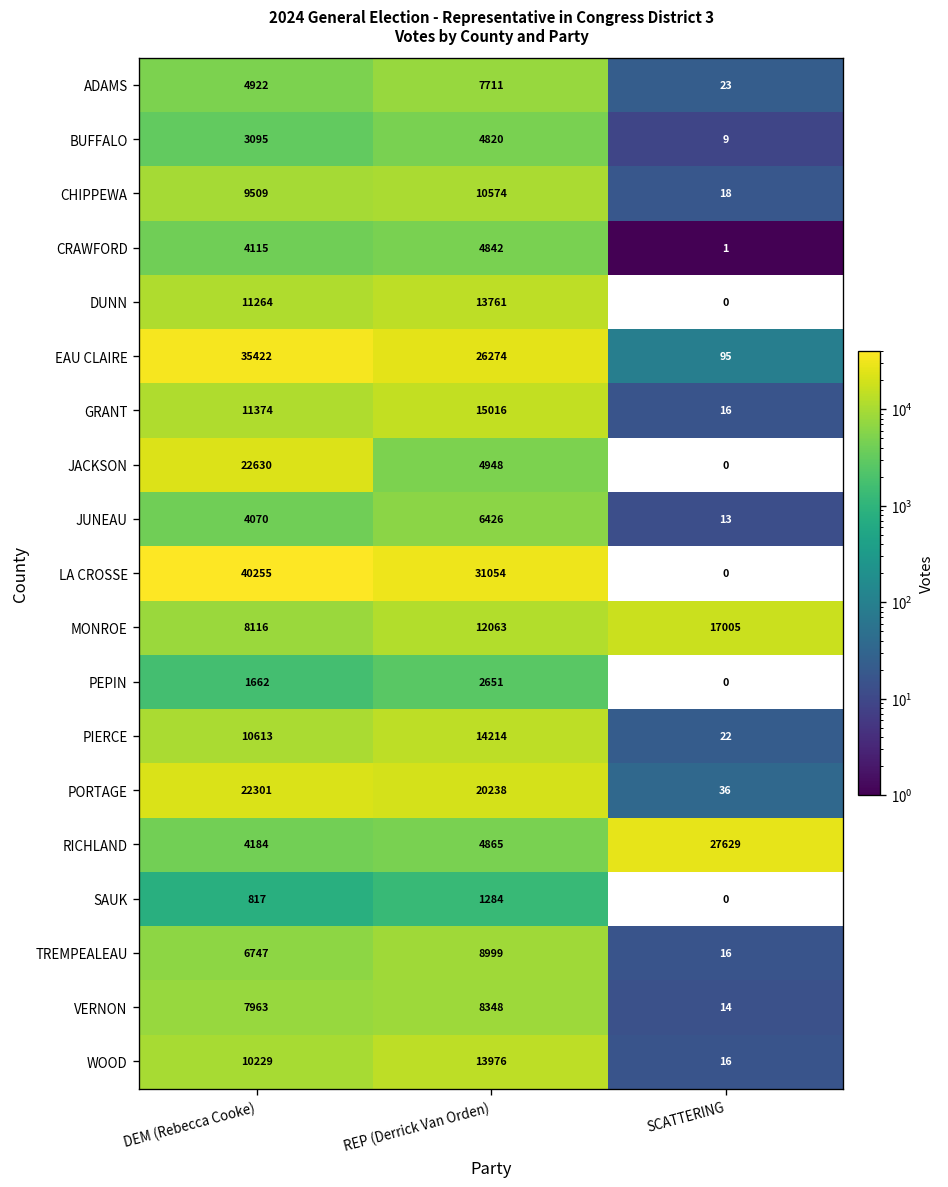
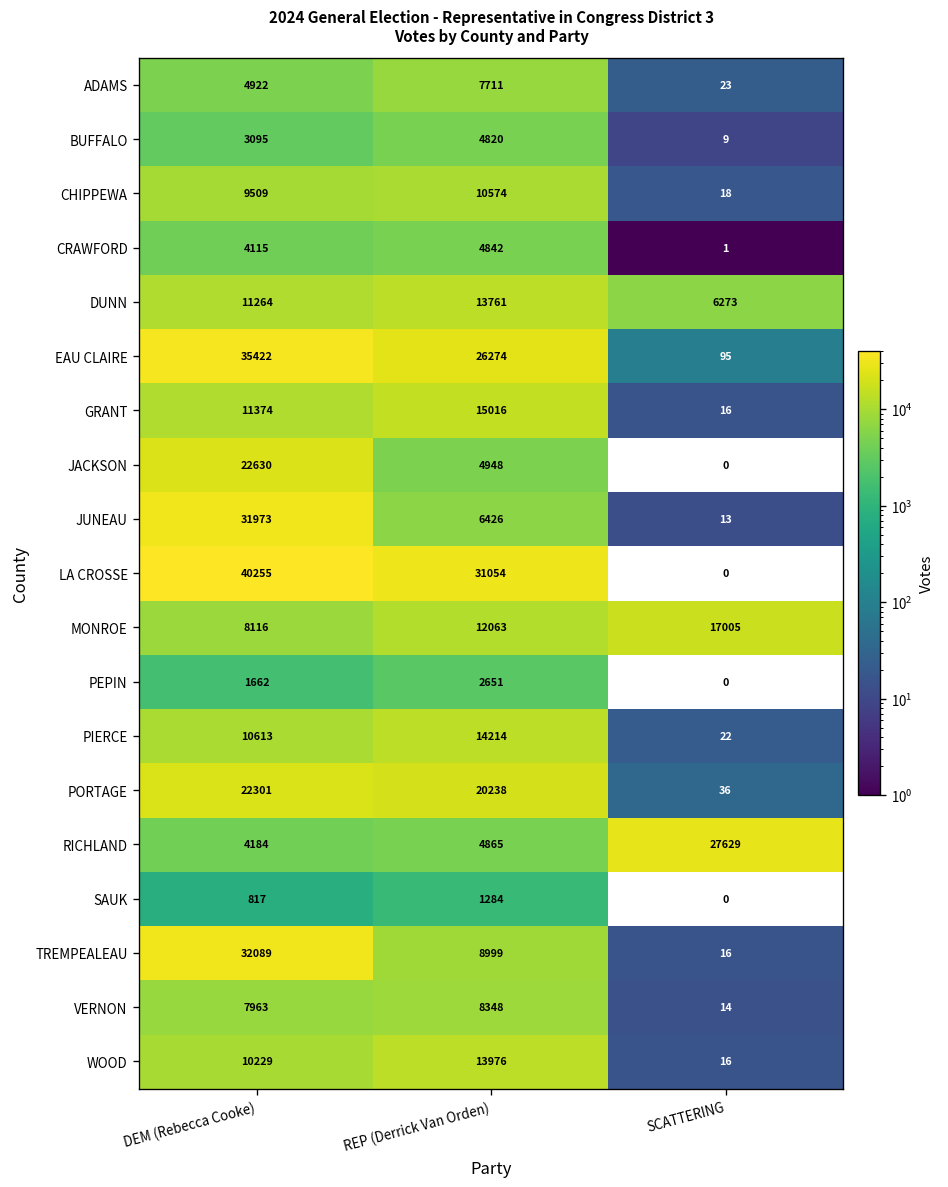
  {
    "ADAMS": {
      "DEM (Rebecca Cooke)": 4922,
      "REP (Derrick Van Orden)": 7711,
      "SCATTERING": 23
    },
    "BUFFALO": {
      "DEM (Rebecca Cooke)": 3095,
      "REP (Derrick Van Orden)": 4820,
      "SCATTERING": 9
    },
    "CHIPPEWA": {
      "DEM (Rebecca Cooke)": 9509,
      "REP (Derrick Van Orden)": 10574,
      "SCATTERING": 18
    },
    "CRAWFORD": {
      "DEM (Rebecca Cooke)": 4115,
      "REP (Derrick Van Orden)": 4842,
      "SCATTERING": 1
    },
    "DUNN": {
      "DEM (Rebecca Cooke)": 11264,
      "REP (Derrick Van Orden)": 13761,
-     "SCATTERING": 0
+     "SCATTERING": 6273
    },
    "EAU CLAIRE": {
      "DEM (Rebecca Cooke)": 35422,
      "REP (Derrick Van Orden)": 26274,
      "SCATTERING": 95
    },
    "GRANT": {
      "DEM (Rebecca Cooke)": 11374,
      "REP (Derrick Van Orden)": 15016,
      "SCATTERING": 16
    },
    "JACKSON": {
      "DEM (Rebecca Cooke)": 22630,
      "REP (Derrick Van Orden)": 4948,
      "SCATTERING": 0
    },
    "JUNEAU": {
-     "DEM (Rebecca Cooke)": 4070,
+     "DEM (Rebecca Cooke)": 31973,
      "REP (Derrick Van Orden)": 6426,
      "SCATTERING": 13
    },
    "LA CROSSE": {
      "DEM (Rebecca Cooke)": 40255,
      "REP (Derrick Van Orden)": 31054,
      "SCATTERING": 0
    },
    "MONROE": {
      "DEM (Rebecca Cooke)": 8116,
      "REP (Derrick Van Orden)": 12063,
      "SCATTERING": 17005
    },
    "PEPIN": {
      "DEM (Rebecca Cooke)": 1662,
      "REP (Derrick Van Orden)": 2651,
      "SCATTERING": 0
    },
    "PIERCE": {
      "DEM (Rebecca Cooke)": 10613,
      "REP (Derrick Van Orden)": 14214,
      "SCATTERING": 22
    },
    "PORTAGE": {
      "DEM (Rebecca Cooke)": 22301,
      "REP (Derrick Van Orden)": 20238,
      "SCATTERING": 36
    },
    "RICHLAND": {
      "DEM (Rebecca Cooke)": 4184,
      "REP (Derrick Van Orden)": 4865,
      "SCATTERING": 27629
    },
    "SAUK": {
      "DEM (Rebecca Cooke)": 817,
      "REP (Derrick Van Orden)": 1284,
      "SCATTERING": 0
    },
    "TREMPEALEAU": {
-     "DEM (Rebecca Cooke)": 6747,
+     "DEM (Rebecca Cooke)": 32089,
      "REP (Derrick Van Orden)": 8999,
      "SCATTERING": 16
    },
    "VERNON": {
      "DEM (Rebecca Cooke)": 7963,
      "REP (Derrick Van Orden)": 8348,
      "SCATTERING": 14
    },
    "WOOD": {
      "DEM (Rebecca Cooke)": 10229,
      "REP (Derrick Van Orden)": 13976,
      "SCATTERING": 16
    }
  }
